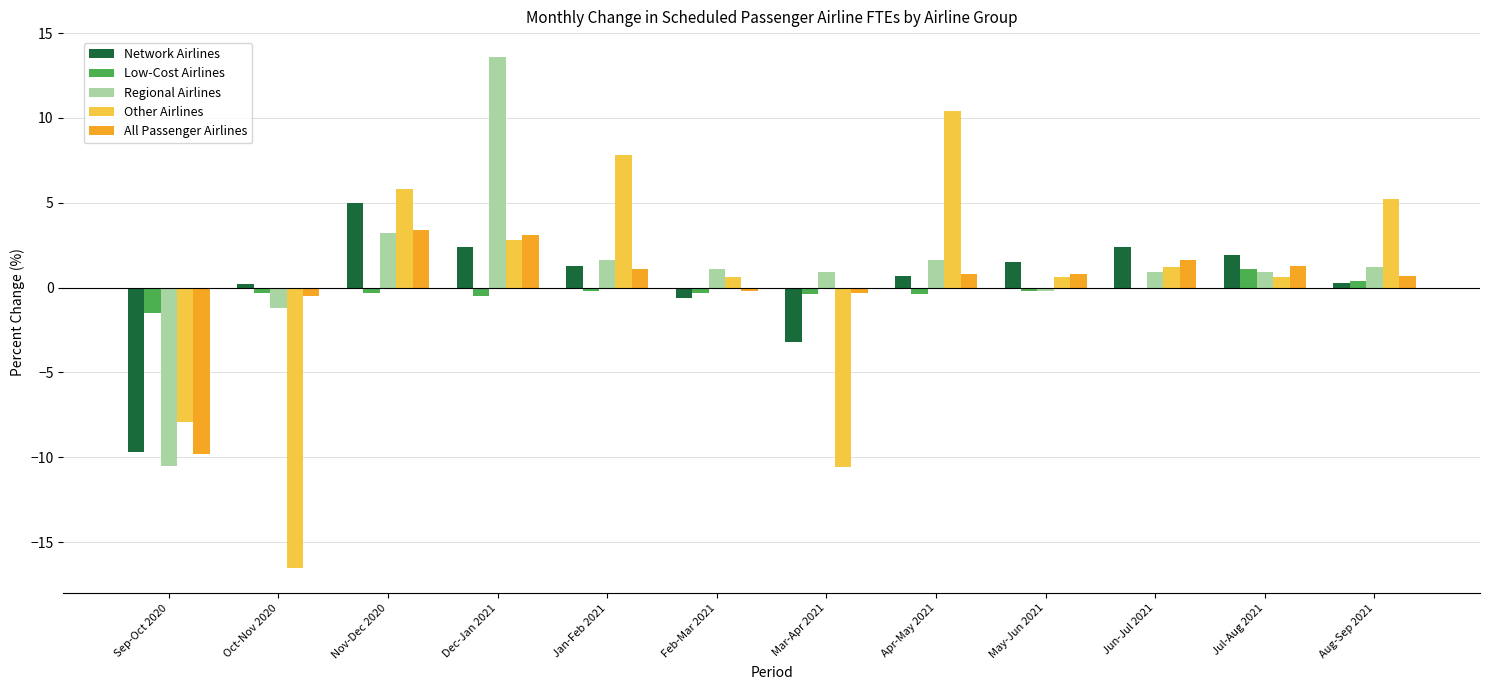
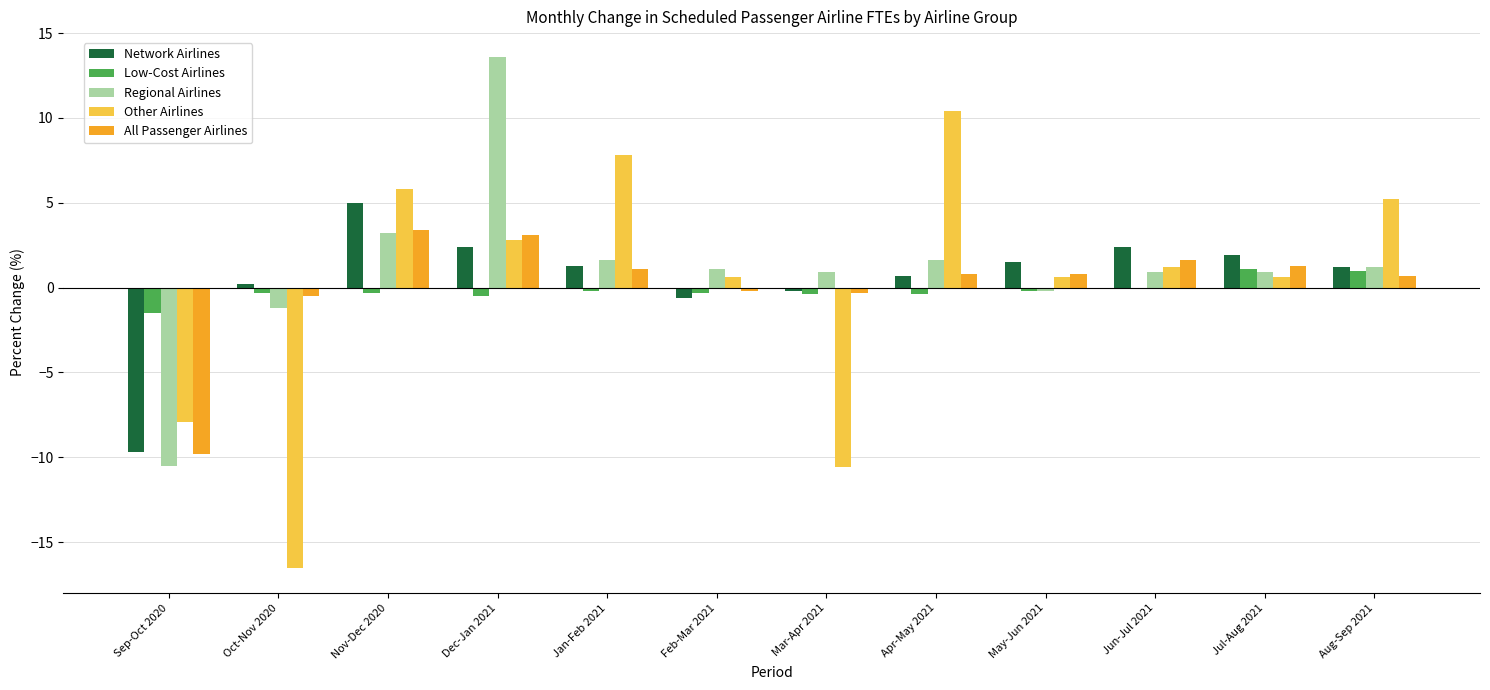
  {
    "Network Airlines": {
      "Sep-Oct 2020": -9.7,
      "Oct-Nov 2020": 0.2,
      "Nov-Dec 2020": 5.0,
      "Dec-Jan 2021": 2.4,
      "Jan-Feb 2021": 1.3,
      "Feb-Mar 2021": -0.6,
-     "Mar-Apr 2021": -3.2,
+     "Mar-Apr 2021": -0.2,
      "Apr-May 2021": 0.7,
      "May-Jun 2021": 1.5,
      "Jun-Jul 2021": 2.4,
      "Jul-Aug 2021": 1.9,
-     "Aug-Sep 2021": 0.3
+     "Aug-Sep 2021": 1.2
    },
    "Low-Cost Airlines": {
      "Sep-Oct 2020": -1.5,
      "Oct-Nov 2020": -0.3,
      "Nov-Dec 2020": -0.3,
      "Dec-Jan 2021": -0.5,
      "Jan-Feb 2021": -0.2,
      "Feb-Mar 2021": -0.3,
      "Mar-Apr 2021": -0.4,
      "Apr-May 2021": -0.4,
      "May-Jun 2021": -0.2,
      "Jul-Aug 2021": 1.1,
-     "Aug-Sep 2021": 0.4
+     "Aug-Sep 2021": 1.0
    },
    "Regional Airlines": {
      "Sep-Oct 2020": -10.5,
      "Oct-Nov 2020": -1.2,
      "Nov-Dec 2020": 3.2,
      "Dec-Jan 2021": 13.6,
      "Jan-Feb 2021": 1.6,
      "Feb-Mar 2021": 1.1,
      "Mar-Apr 2021": 0.9,
      "Apr-May 2021": 1.6,
      "May-Jun 2021": -0.2,
      "Jun-Jul 2021": 0.9,
      "Jul-Aug 2021": 0.9,
      "Aug-Sep 2021": 1.2
    }
  }
